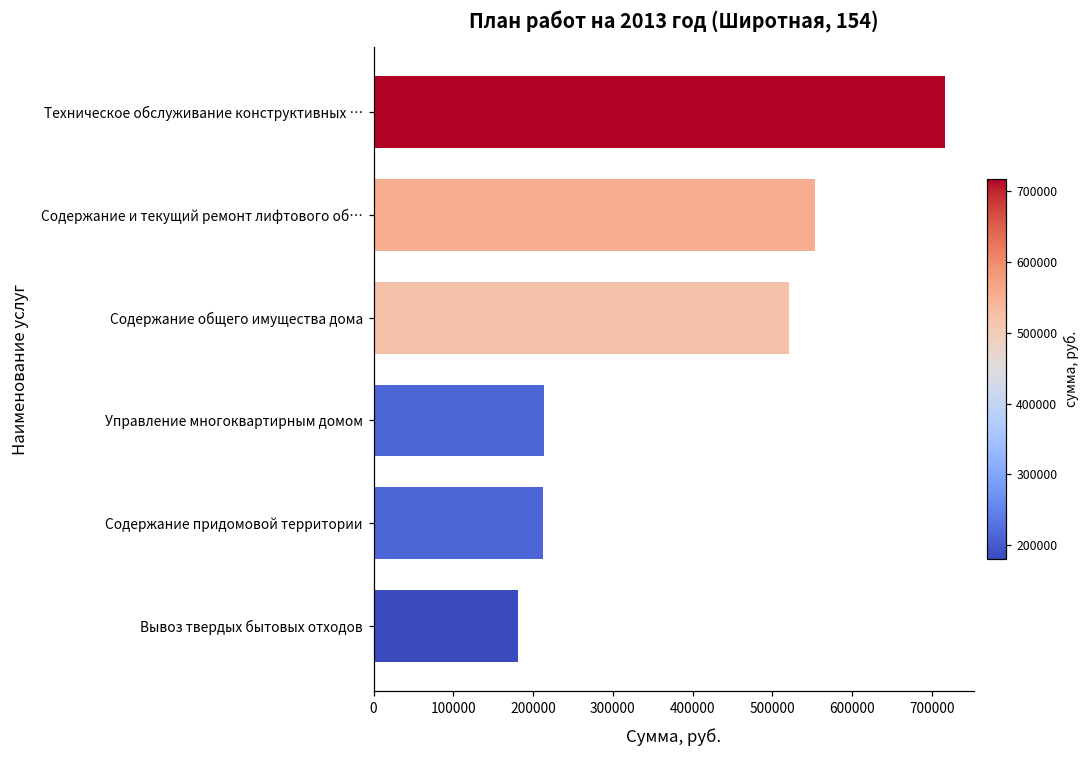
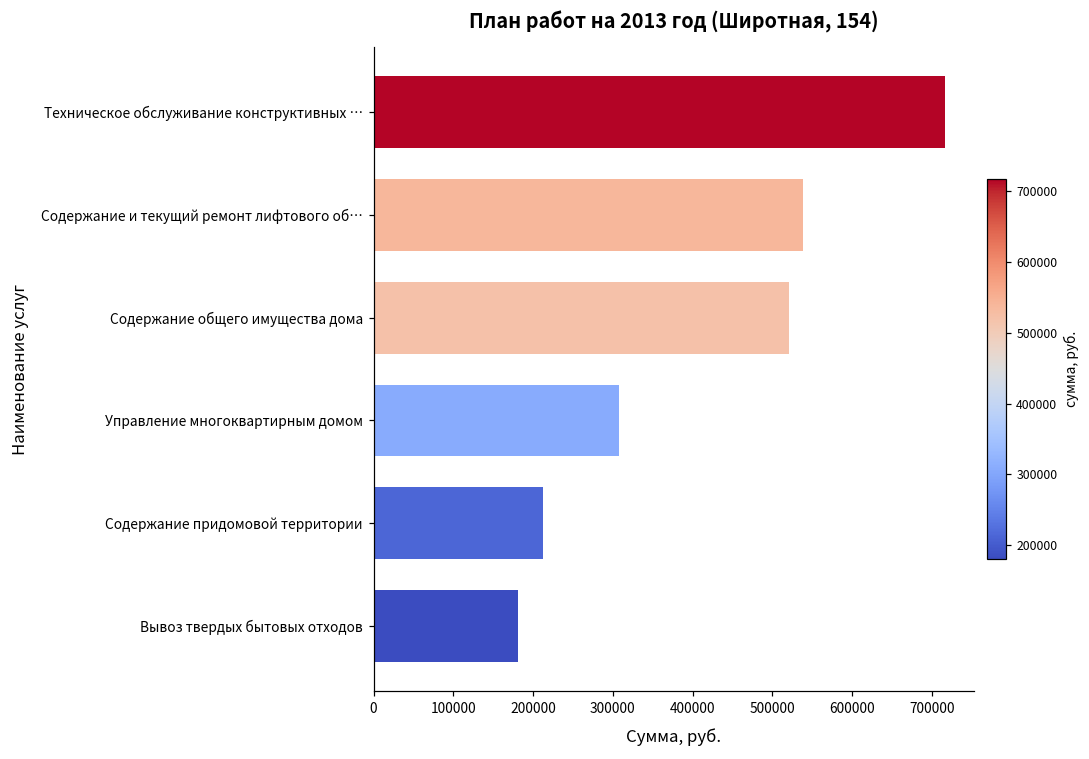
  {
    "Техническое обслуживание конструктивных …": 720000,
-   "Содержание и текущий ремонт лифтового об…": 550000,
+   "Содержание и текущий ремонт лифтового об…": 540000,
    "Содержание общего имущества дома": 520000,
-   "Управление многоквартирным домом": 210000,
+   "Управление многоквартирным домом": 310000,
    "Содержание придомовой территории": 210000,
    "Вывоз твердых бытовых отходов": 180000
  }
